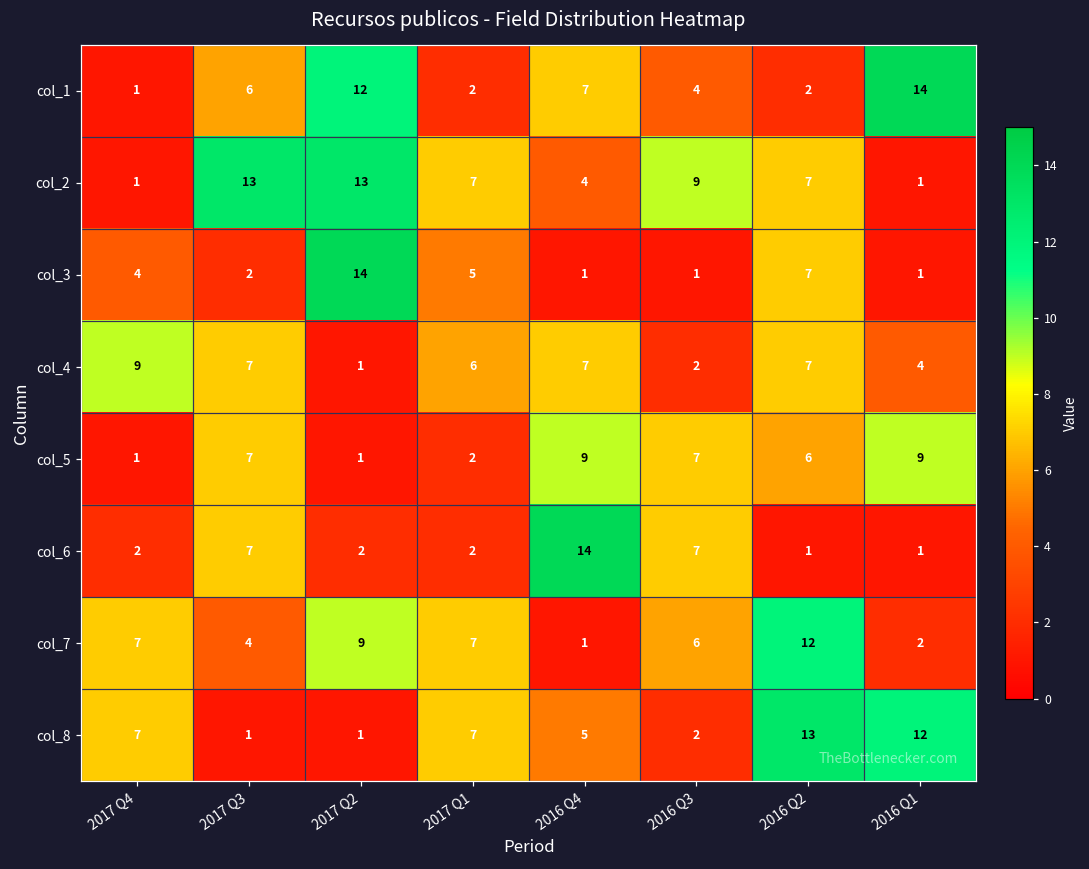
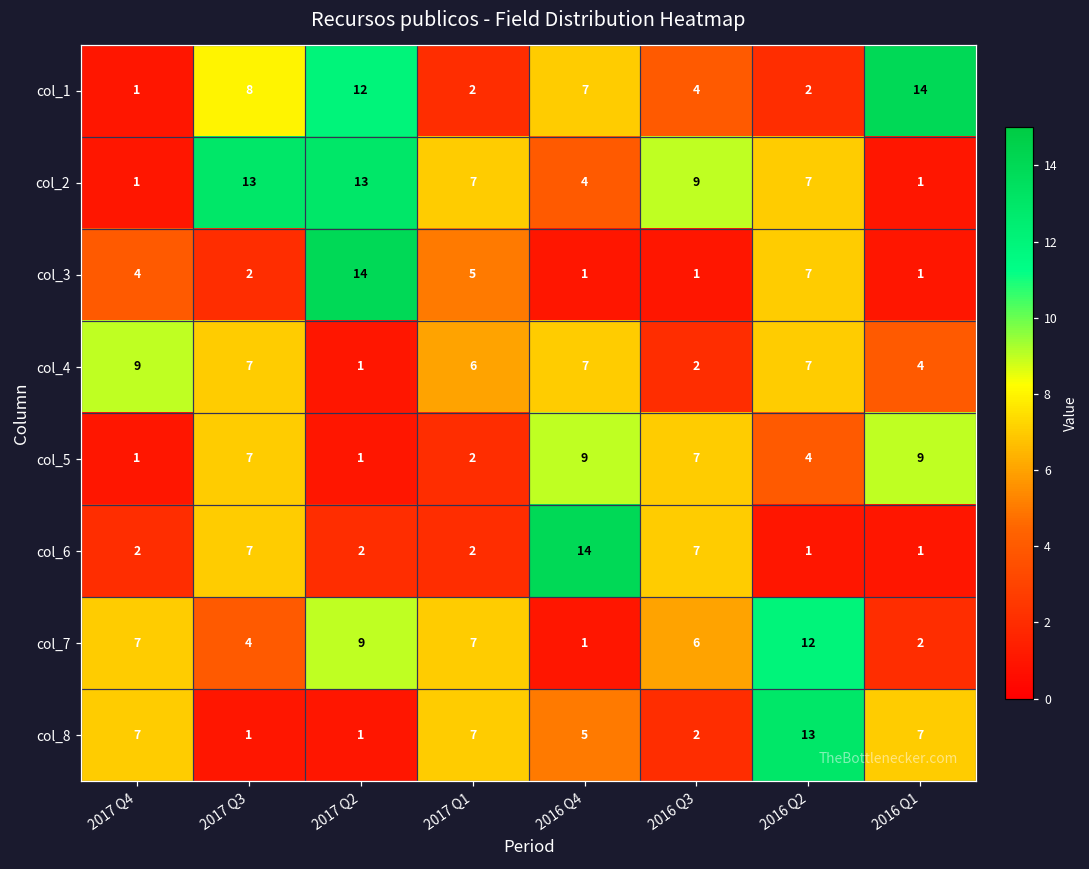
  {
    "col_1": {
      "2017 Q4": 1,
-     "2017 Q3": 6,
+     "2017 Q3": 8,
      "2017 Q2": 12,
      "2017 Q1": 2,
      "2016 Q4": 7,
      "2016 Q3": 4,
      "2016 Q2": 2,
      "2016 Q1": 14
    },
    "col_2": {
      "2017 Q4": 1,
      "2017 Q3": 13,
      "2017 Q2": 13,
      "2017 Q1": 7,
      "2016 Q4": 4,
      "2016 Q3": 9,
      "2016 Q2": 7,
      "2016 Q1": 1
    },
    "col_3": {
      "2017 Q4": 4,
      "2017 Q3": 2,
      "2017 Q2": 14,
      "2017 Q1": 5,
      "2016 Q4": 1,
      "2016 Q3": 1,
      "2016 Q2": 7,
      "2016 Q1": 1
    },
    "col_4": {
      "2017 Q4": 9,
      "2017 Q3": 7,
      "2017 Q2": 1,
      "2017 Q1": 6,
      "2016 Q4": 7,
      "2016 Q3": 2,
      "2016 Q2": 7,
      "2016 Q1": 4
    },
    "col_5": {
      "2017 Q4": 1,
      "2017 Q3": 7,
      "2017 Q2": 1,
      "2017 Q1": 2,
      "2016 Q4": 9,
      "2016 Q3": 7,
-     "2016 Q2": 6,
+     "2016 Q2": 4,
      "2016 Q1": 9
    },
    "col_6": {
      "2017 Q4": 2,
      "2017 Q3": 7,
      "2017 Q2": 2,
      "2017 Q1": 2,
      "2016 Q4": 14,
      "2016 Q3": 7,
      "2016 Q2": 1,
      "2016 Q1": 1
    },
    "col_7": {
      "2017 Q4": 7,
      "2017 Q3": 4,
      "2017 Q2": 9,
      "2017 Q1": 7,
      "2016 Q4": 1,
      "2016 Q3": 6,
      "2016 Q2": 12,
      "2016 Q1": 2
    },
    "col_8": {
      "2017 Q4": 7,
      "2017 Q3": 1,
      "2017 Q2": 1,
      "2017 Q1": 7,
      "2016 Q4": 5,
      "2016 Q3": 2,
      "2016 Q2": 13,
-     "2016 Q1": 12
+     "2016 Q1": 7
    }
  }
